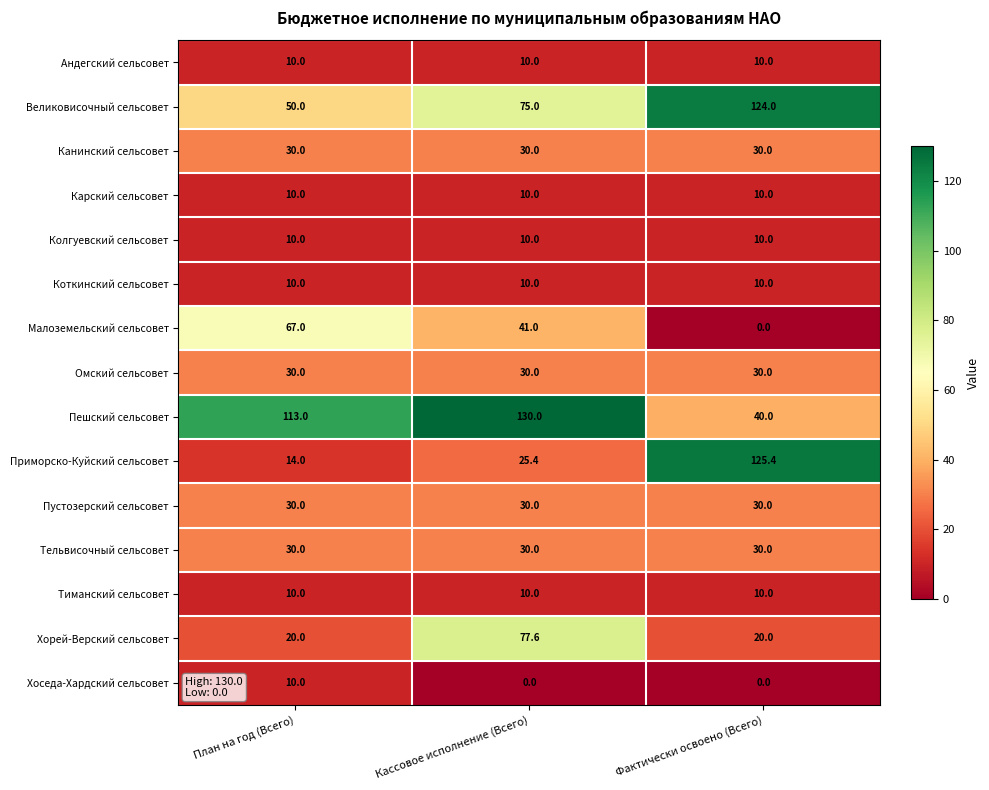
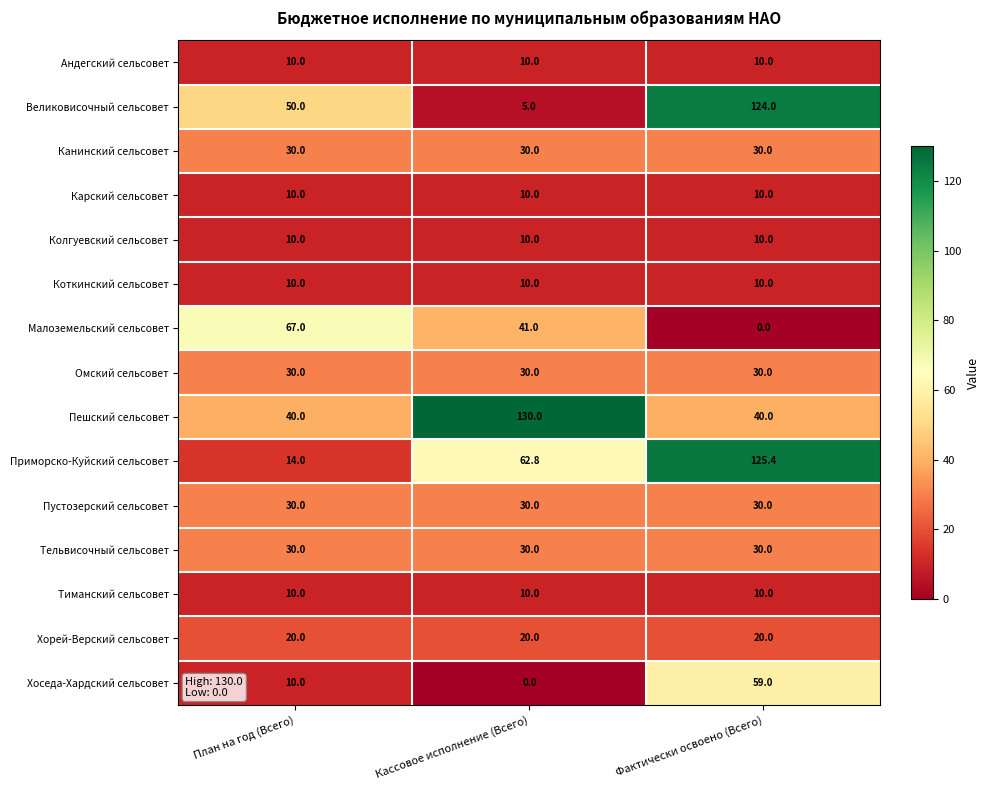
  {
    "Андегский сельсовет": {
      "План на год (Всего)": 10.0,
      "Кассовое исполнение (Всего)": 10.0,
      "Фактически освоено (Всего)": 10.0
    },
    "Великовисочный сельсовет": {
      "План на год (Всего)": 50.0,
-     "Кассовое исполнение (Всего)": 75.0,
+     "Кассовое исполнение (Всего)": 5.0,
      "Фактически освоено (Всего)": 124.0
    },
    "Канинский сельсовет": {
      "План на год (Всего)": 30.0,
      "Кассовое исполнение (Всего)": 30.0,
      "Фактически освоено (Всего)": 30.0
    },
    "Карский сельсовет": {
      "План на год (Всего)": 10.0,
      "Кассовое исполнение (Всего)": 10.0,
      "Фактически освоено (Всего)": 10.0
    },
    "Колгуевский сельсовет": {
      "План на год (Всего)": 10.0,
      "Кассовое исполнение (Всего)": 10.0,
      "Фактически освоено (Всего)": 10.0
    },
    "Коткинский сельсовет": {
      "План на год (Всего)": 10.0,
      "Кассовое исполнение (Всего)": 10.0,
      "Фактически освоено (Всего)": 10.0
    },
    "Малоземельский сельсовет": {
      "План на год (Всего)": 67.0,
      "Кассовое исполнение (Всего)": 41.0,
      "Фактически освоено (Всего)": 0.0
    },
    "Омский сельсовет": {
      "План на год (Всего)": 30.0,
      "Кассовое исполнение (Всего)": 30.0,
      "Фактически освоено (Всего)": 30.0
    },
    "Пешский сельсовет": {
-     "План на год (Всего)": 113.0,
+     "План на год (Всего)": 40.0,
      "Кассовое исполнение (Всего)": 130.0,
      "Фактически освоено (Всего)": 40.0
    },
    "Приморско-Куйский сельсовет": {
      "План на год (Всего)": 14.0,
-     "Кассовое исполнение (Всего)": 25.4,
+     "Кассовое исполнение (Всего)": 62.8,
      "Фактически освоено (Всего)": 125.4
    },
    "Пустозерский сельсовет": {
      "План на год (Всего)": 30.0,
      "Кассовое исполнение (Всего)": 30.0,
      "Фактически освоено (Всего)": 30.0
    },
    "Тельвисочный сельсовет": {
      "План на год (Всего)": 30.0,
      "Кассовое исполнение (Всего)": 30.0,
      "Фактически освоено (Всего)": 30.0
    },
    "Тиманский сельсовет": {
      "План на год (Всего)": 10.0,
      "Кассовое исполнение (Всего)": 10.0,
      "Фактически освоено (Всего)": 10.0
    },
    "Хорей-Верский сельсовет": {
      "План на год (Всего)": 20.0,
-     "Кассовое исполнение (Всего)": 77.6,
+     "Кассовое исполнение (Всего)": 20.0,
      "Фактически освоено (Всего)": 20.0
    },
    "Хоседа-Хардский сельсовет": {
      "План на год (Всего)": 10.0,
      "Кассовое исполнение (Всего)": 0.0,
-     "Фактически освоено (Всего)": 0.0
+     "Фактически освоено (Всего)": 59.0
    }
  }
